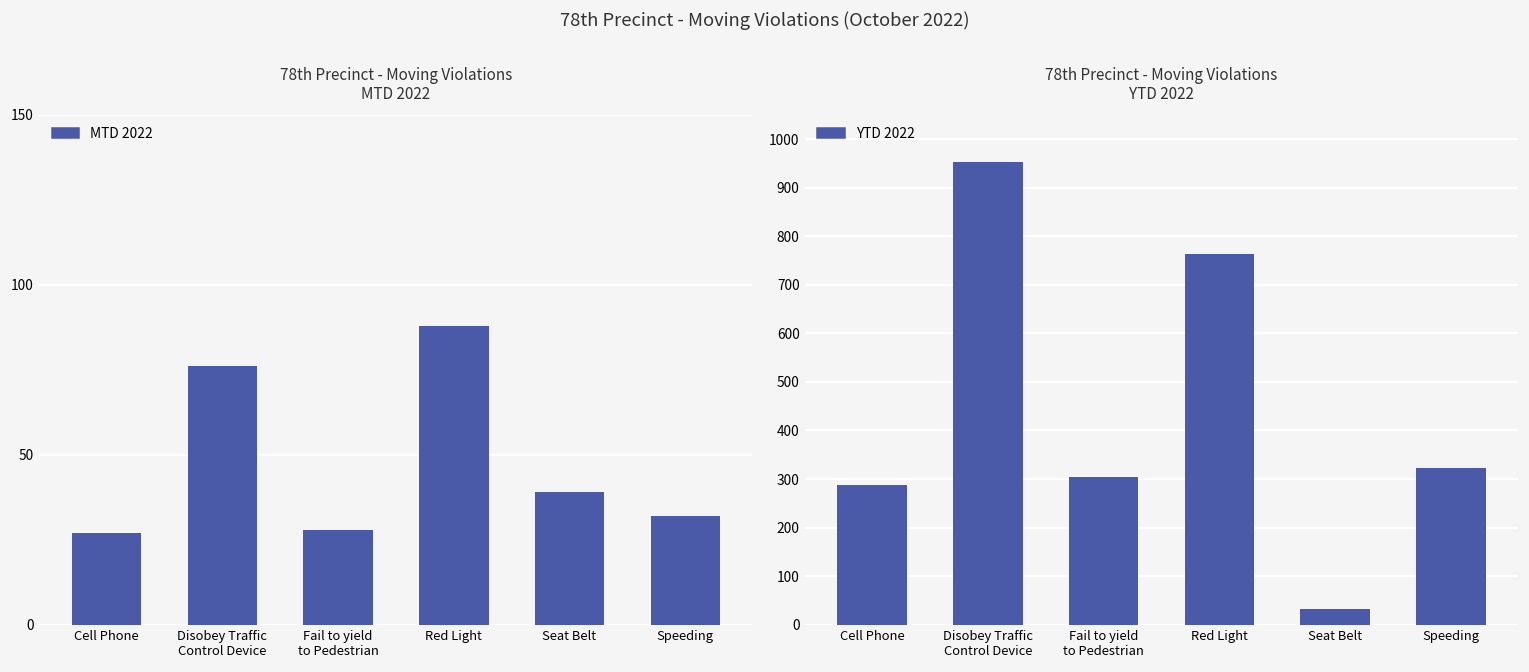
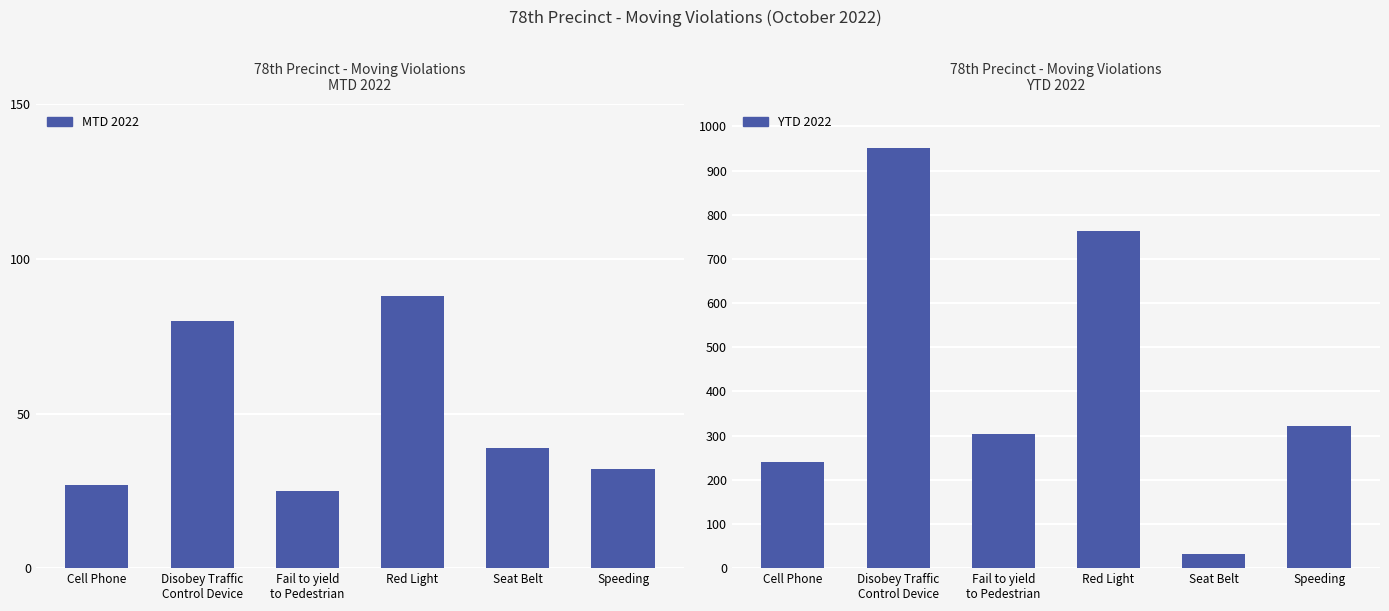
  {
    "78th Precinct - Moving Violations MTD 2022": {
      "Cell Phone": 27,
-     "Disobey Traffic Control Device": 76,
-     "Fail to yield to Pedestrian": 28,
+     "Disobey Traffic Control Device": 80,
+     "Fail to yield to Pedestrian": 25,
      "Red Light": 88,
      "Seat Belt": 39,
      "Speeding": 32
    },
    "78th Precinct - Moving Violations YTD 2022": {
-     "Cell Phone": 290,
+     "Cell Phone": 240,
      "Disobey Traffic Control Device": 950,
      "Fail to yield to Pedestrian": 300,
      "Red Light": 760,
      "Seat Belt": 30,
      "Speeding": 320
    }
  }
